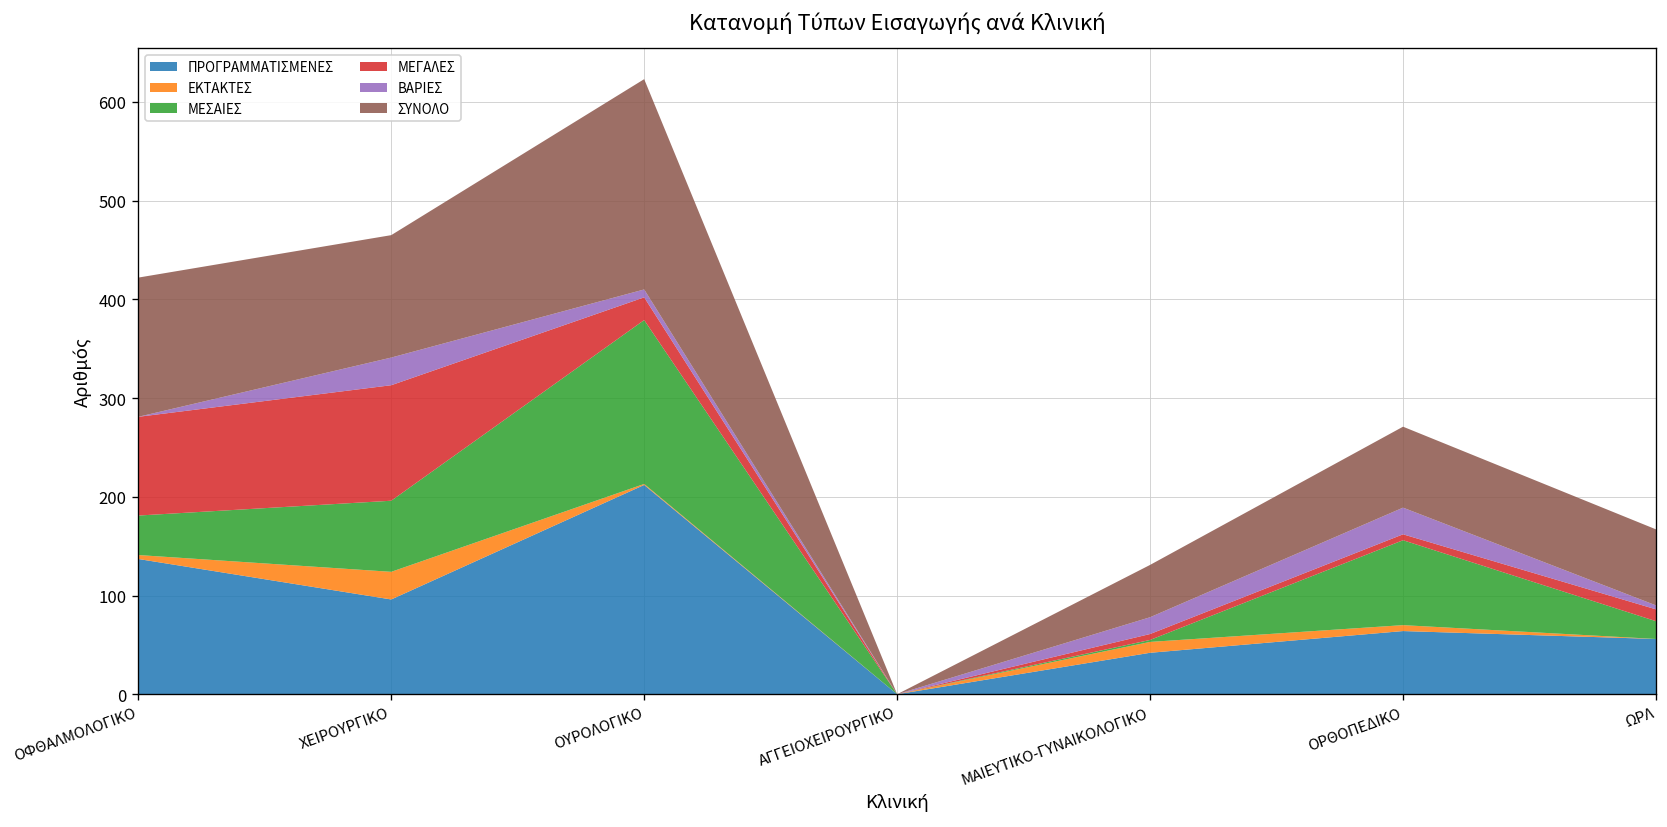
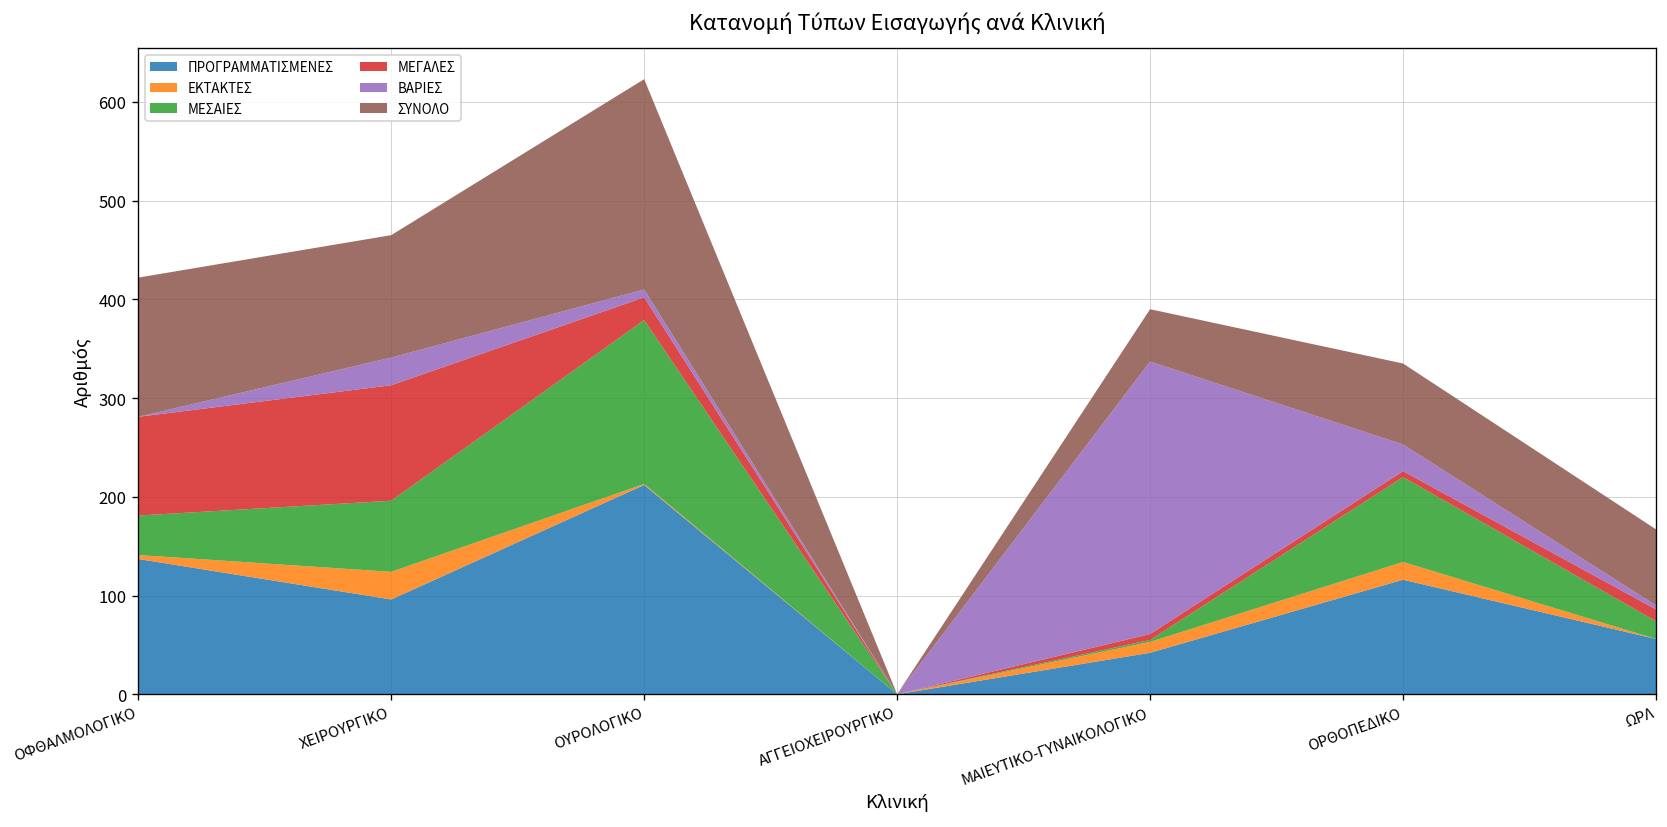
  {
    "ΠΡΟΓΡΑΜΜΑΤΙΣΜΕΝΕΣ": {
      "ΟΦΘΑΛΜΟΛΟΓΙΚΟ": 140,
      "ΧΕΙΡΟΥΡΓΙΚΟ": 100,
      "ΜΑΙΕΥΤΙΚΟ-ΓΥΝΑΙΚΟΛΟΓΙΚΟ": 40,
-     "ΟΡΘΟΠΕΔΙΚΟ": 60
+     "ΟΡΘΟΠΕΔΙΚΟ": 120
    },
    "ΕΚΤΑΚΤΕΣ": {
      "ΟΦΘΑΛΜΟΛΟΓΙΚΟ": 0,
      "ΧΕΙΡΟΥΡΓΙΚΟ": 30,
-     "ΟΡΘΟΠΕΔΙΚΟ": 10
+     "ΟΡΘΟΠΕΔΙΚΟ": 20
    },
    "ΜΕΣΑΙΕΣ": {
      "ΟΦΘΑΛΜΟΛΟΓΙΚΟ": 40,
      "ΧΕΙΡΟΥΡΓΙΚΟ": 70,
      "ΟΥΡΟΛΟΓΙΚΟ": 170,
      "ΟΡΘΟΠΕΔΙΚΟ": 90,
      "ΩΡΛ": 20
    },
    "ΜΕΓΑΛΕΣ": {
      "ΧΕΙΡΟΥΡΓΙΚΟ": 120,
      "ΟΥΡΟΛΟΓΙΚΟ": 20,
      "ΜΑΙΕΥΤΙΚΟ-ΓΥΝΑΙΚΟΛΟΓΙΚΟ": 10,
      "ΟΡΘΟΠΕΔΙΚΟ": 10,
      "ΩΡΛ": 10
    },
    "ΒΑΡΙΕΣ": {
      "ΧΕΙΡΟΥΡΓΙΚΟ": 30,
      "ΟΥΡΟΛΟΓΙΚΟ": 10,
-     "ΜΑΙΕΥΤΙΚΟ-ΓΥΝΑΙΚΟΛΟΓΙΚΟ": 20,
+     "ΜΑΙΕΥΤΙΚΟ-ΓΥΝΑΙΚΟΛΟΓΙΚΟ": 280,
      "ΟΡΘΟΠΕΔΙΚΟ": 30,
      "ΩΡΛ": 0
    },
    "ΣΥΝΟΛΟ": {
      "ΟΦΘΑΛΜΟΛΟΓΙΚΟ": 140,
      "ΧΕΙΡΟΥΡΓΙΚΟ": 120,
      "ΟΥΡΟΛΟΓΙΚΟ": 210,
      "ΜΑΙΕΥΤΙΚΟ-ΓΥΝΑΙΚΟΛΟΓΙΚΟ": 50,
      "ΟΡΘΟΠΕΔΙΚΟ": 80,
      "ΩΡΛ": 80
    }
  }
